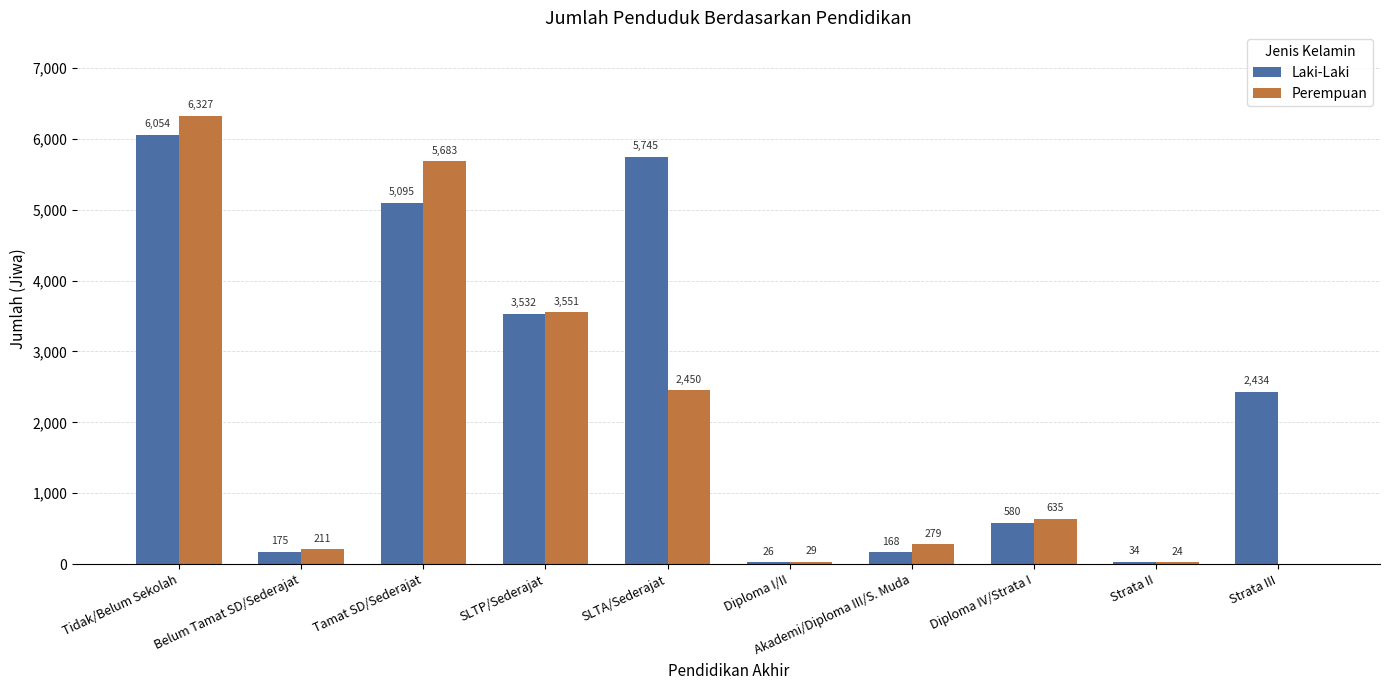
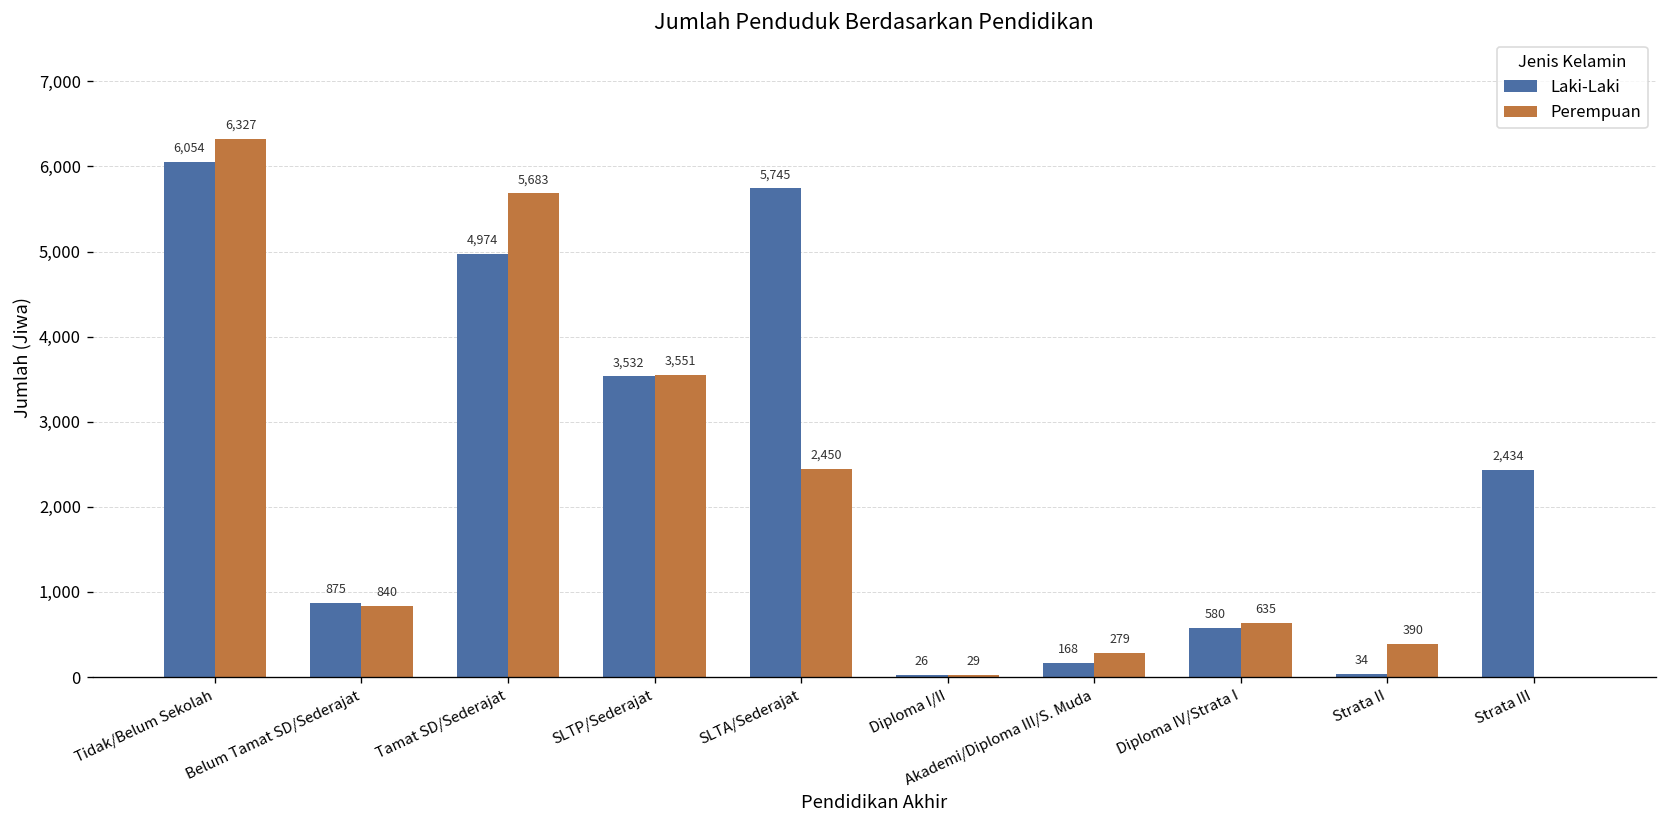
  {
    "Laki-Laki": {
      "Tidak/Belum Sekolah": "6,054",
-     "Belum Tamat SD/Sederajat": "175",
-     "Tamat SD/Sederajat": "5,095",
+     "Belum Tamat SD/Sederajat": "875",
+     "Tamat SD/Sederajat": "4,974",
      "SLTP/Sederajat": "3,532",
      "SLTA/Sederajat": "5,745",
      "Diploma I/II": "26",
      "Akademi/Diploma III/S. Muda": "168",
      "Diploma IV/Strata I": "580",
      "Strata II": "34",
      "Strata III": "2,434"
    },
    "Perempuan": {
      "Tidak/Belum Sekolah": "6,327",
-     "Belum Tamat SD/Sederajat": "211",
+     "Belum Tamat SD/Sederajat": "840",
      "Tamat SD/Sederajat": "5,683",
      "SLTP/Sederajat": "3,551",
      "SLTA/Sederajat": "2,450",
      "Diploma I/II": "29",
      "Akademi/Diploma III/S. Muda": "279",
      "Diploma IV/Strata I": "635",
-     "Strata II": "24"
+     "Strata II": "390"
    }
  }
